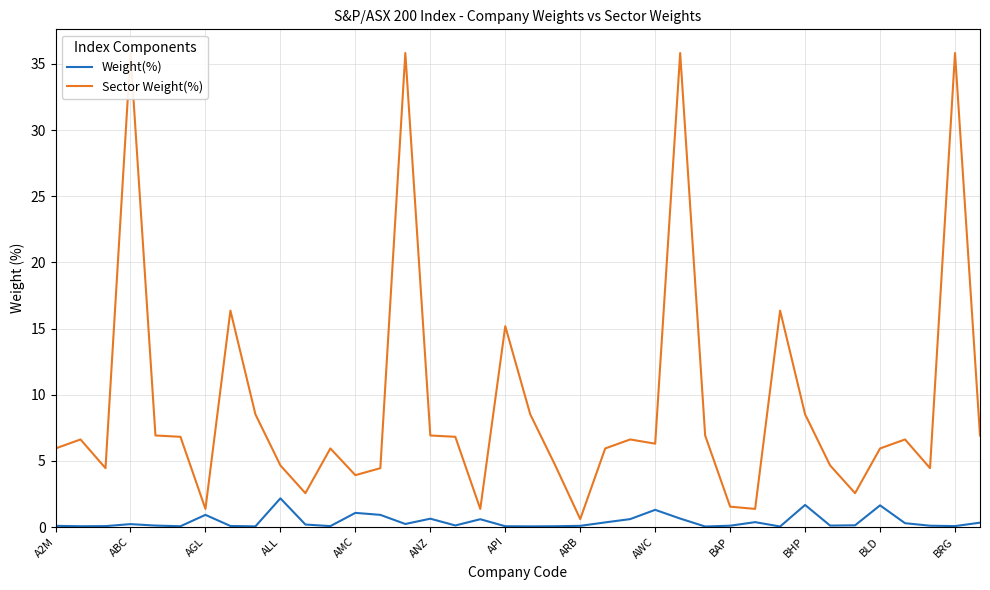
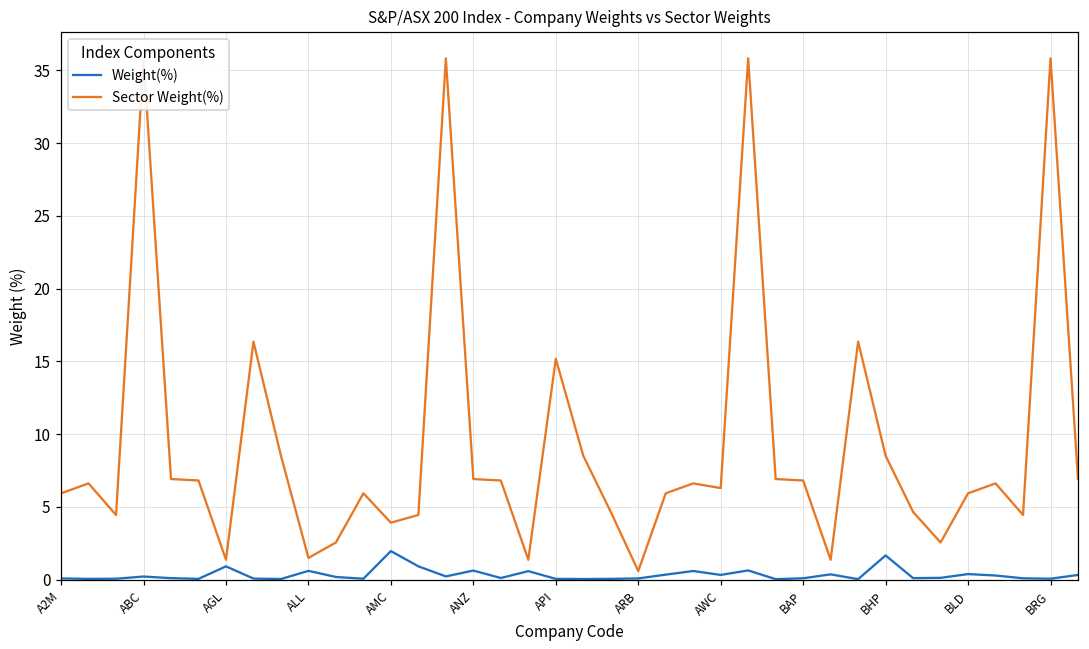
  {
    "Weight(%)": {
      "A2M": 0.1,
      "ABC": 0.2,
      "AGL": 0.9,
-     "ALL": 2.2,
-     "AMC": 1.1,
+     "ALL": 0.6,
+     "AMC": 2.0,
      "ANZ": 0.6,
      "API": 0.1,
      "ARB": 0.1,
-     "AWC": 1.3,
+     "AWC": 0.3,
      "BAP": 0.1,
      "BHP": 1.7,
-     "BLD": 1.6,
+     "BLD": 0.4,
      "BRG": 0.1
    },
    "Sector Weight(%)": {
      "A2M": 5.9,
      "AGL": 1.4,
-     "ALL": 4.7,
+     "ALL": 1.5,
      "AMC": 3.9,
      "ANZ": 6.9,
      "API": 15.2,
      "ARB": 0.6,
      "AWC": 6.3,
-     "BAP": 1.5,
+     "BAP": 6.8,
      "BHP": 8.5,
      "BLD": 5.9,
      "BRG": 35.8
    }
  }
